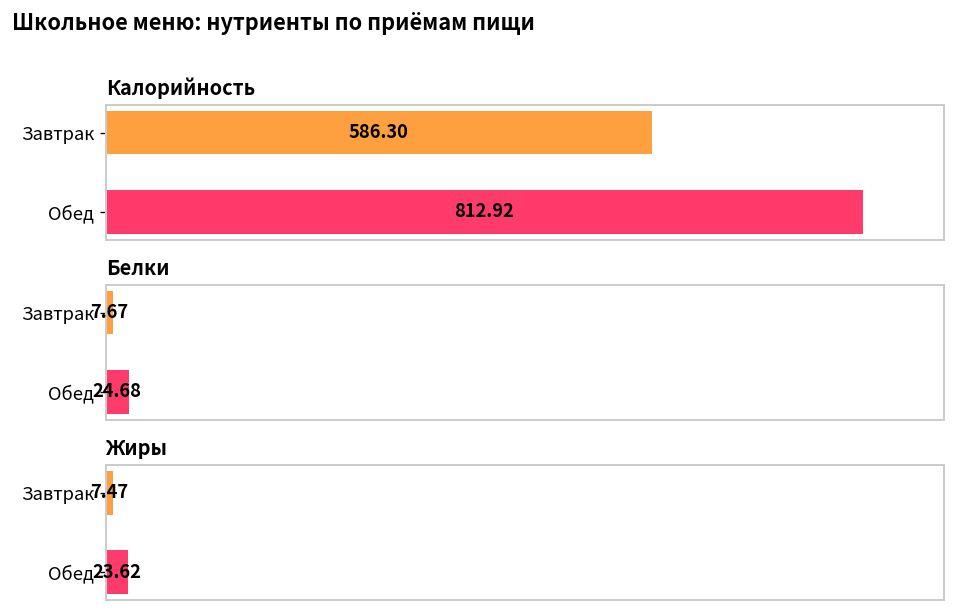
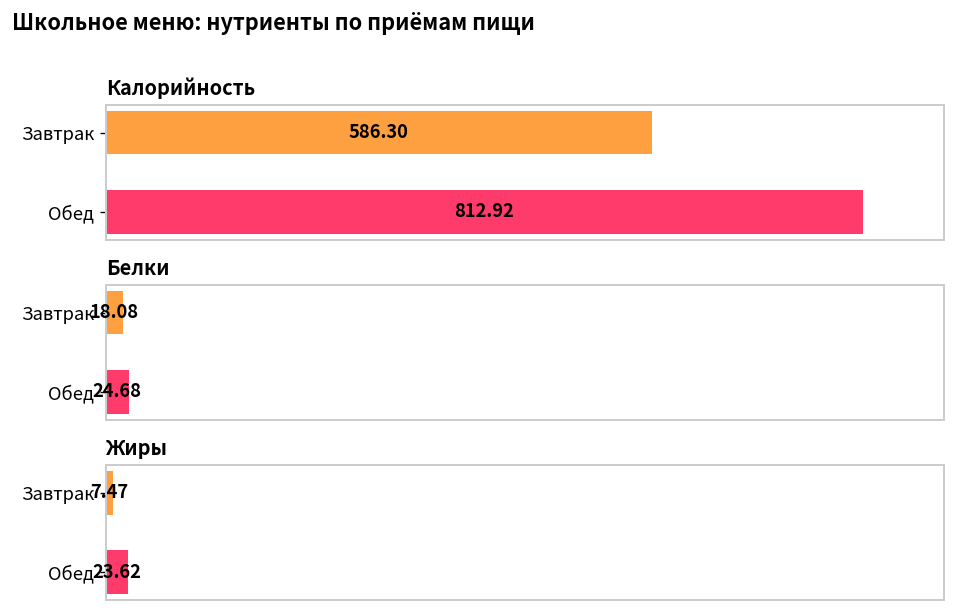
  {
    "Калорийность": {
      "Завтрак": 586.30,
      "Обед": 812.92
    },
    "Белки": {
-     "Завтрак": 7.67,
+     "Завтрак": 18.08,
      "Обед": 24.68
    },
    "Жиры": {
      "Завтрак": 7.47,
      "Обед": 23.62
    }
  }
